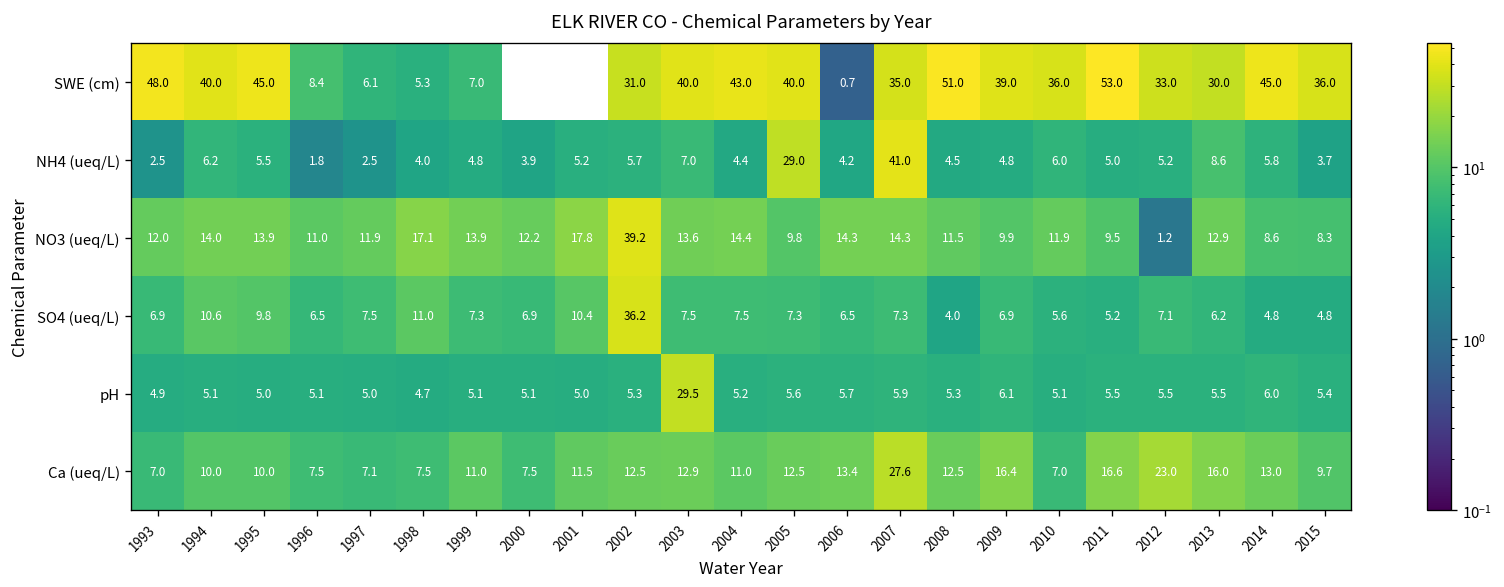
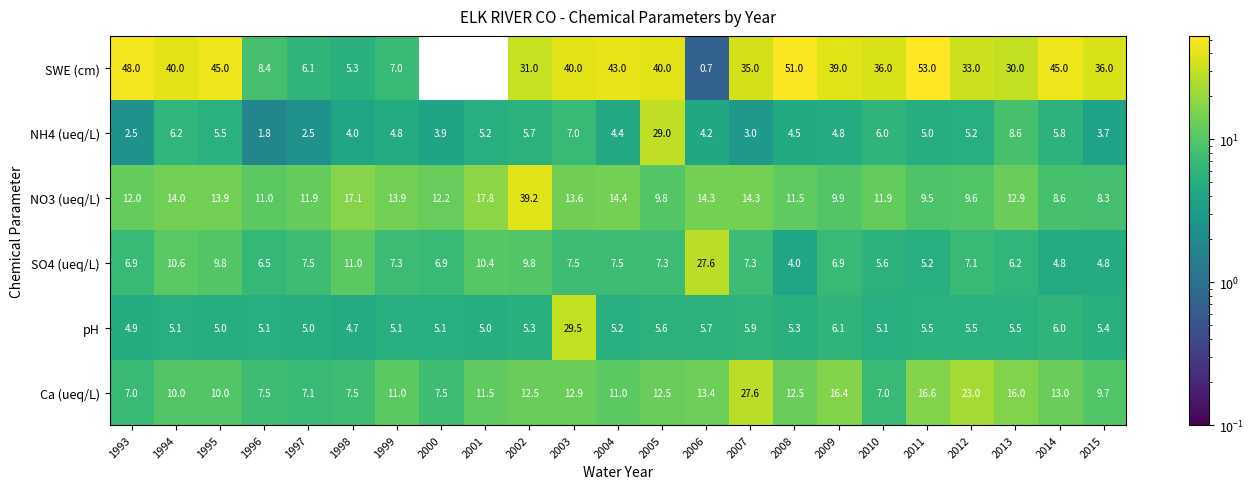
  {
    "SWE (cm)": {
      "1993": 48.0,
      "1994": 40.0,
      "1995": 45.0,
      "1996": 8.4,
      "1997": 6.1,
      "1998": 5.3,
      "1999": 7.0,
      "2002": 31.0,
      "2003": 40.0,
      "2004": 43.0,
      "2005": 40.0,
      "2006": 0.7,
      "2007": 35.0,
      "2008": 51.0,
      "2009": 39.0,
      "2010": 36.0,
      "2011": 53.0,
      "2012": 33.0,
      "2013": 30.0,
      "2014": 45.0,
      "2015": 36.0
    },
    "NH4 (ueq/L)": {
      "1993": 2.5,
      "1994": 6.2,
      "1995": 5.5,
      "1996": 1.8,
      "1997": 2.5,
      "1998": 4.0,
      "1999": 4.8,
      "2000": 3.9,
      "2001": 5.2,
      "2002": 5.7,
      "2003": 7.0,
      "2004": 4.4,
      "2005": 29.0,
      "2006": 4.2,
-     "2007": 41.0,
+     "2007": 3.0,
      "2008": 4.5,
      "2009": 4.8,
      "2010": 6.0,
      "2011": 5.0,
      "2012": 5.2,
      "2013": 8.6,
      "2014": 5.8,
      "2015": 3.7
    },
    "NO3 (ueq/L)": {
      "1993": 12.0,
      "1994": 14.0,
      "1995": 13.9,
      "1996": 11.0,
      "1997": 11.9,
      "1998": 17.1,
      "1999": 13.9,
      "2000": 12.2,
      "2001": 17.8,
      "2002": 39.2,
      "2003": 13.6,
      "2004": 14.4,
      "2005": 9.8,
      "2006": 14.3,
      "2007": 14.3,
      "2008": 11.5,
      "2009": 9.9,
      "2010": 11.9,
      "2011": 9.5,
-     "2012": 1.2,
+     "2012": 9.6,
      "2013": 12.9,
      "2014": 8.6,
      "2015": 8.3
    },
    "SO4 (ueq/L)": {
      "1993": 6.9,
      "1994": 10.6,
      "1995": 9.8,
      "1996": 6.5,
      "1997": 7.5,
      "1998": 11.0,
      "1999": 7.3,
      "2000": 6.9,
      "2001": 10.4,
-     "2002": 36.2,
+     "2002": 9.8,
      "2003": 7.5,
      "2004": 7.5,
      "2005": 7.3,
-     "2006": 6.5,
+     "2006": 27.6,
      "2007": 7.3,
      "2008": 4.0,
      "2009": 6.9,
      "2010": 5.6,
      "2011": 5.2,
      "2012": 7.1,
      "2013": 6.2,
      "2014": 4.8,
      "2015": 4.8
    },
    "pH": {
      "1993": 4.9,
      "1994": 5.1,
      "1995": 5.0,
      "1996": 5.1,
      "1997": 5.0,
      "1998": 4.7,
      "1999": 5.1,
      "2000": 5.1,
      "2001": 5.0,
      "2002": 5.3,
      "2003": 29.5,
      "2004": 5.2,
      "2005": 5.6,
      "2006": 5.7,
      "2007": 5.9,
      "2008": 5.3,
      "2009": 6.1,
      "2010": 5.1,
      "2011": 5.5,
      "2012": 5.5,
      "2013": 5.5,
      "2014": 6.0,
      "2015": 5.4
    },
    "Ca (ueq/L)": {
      "1993": 7.0,
      "1994": 10.0,
      "1995": 10.0,
      "1996": 7.5,
      "1997": 7.1,
      "1998": 7.5,
      "1999": 11.0,
      "2000": 7.5,
      "2001": 11.5,
      "2002": 12.5,
      "2003": 12.9,
      "2004": 11.0,
      "2005": 12.5,
      "2006": 13.4,
      "2007": 27.6,
      "2008": 12.5,
      "2009": 16.4,
      "2010": 7.0,
      "2011": 16.6,
      "2012": 23.0,
      "2013": 16.0,
      "2014": 13.0,
      "2015": 9.7
    }
  }
